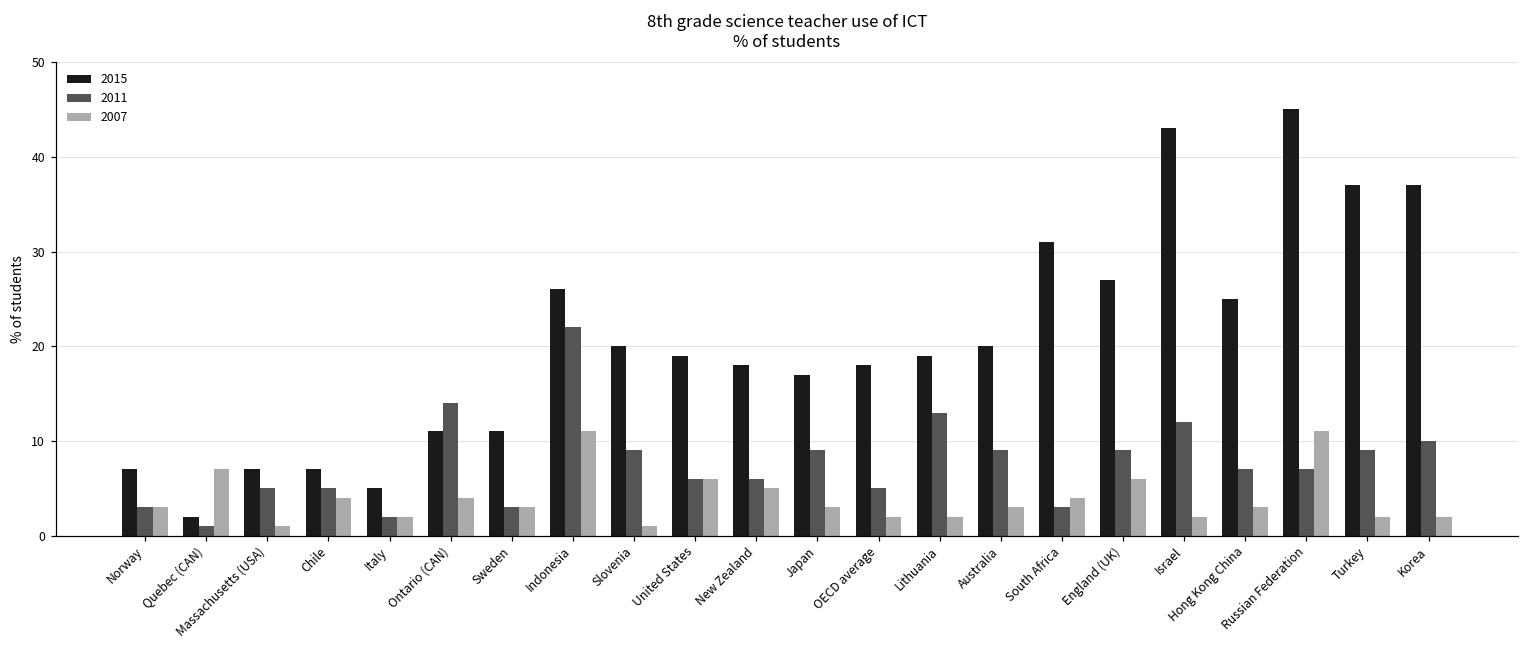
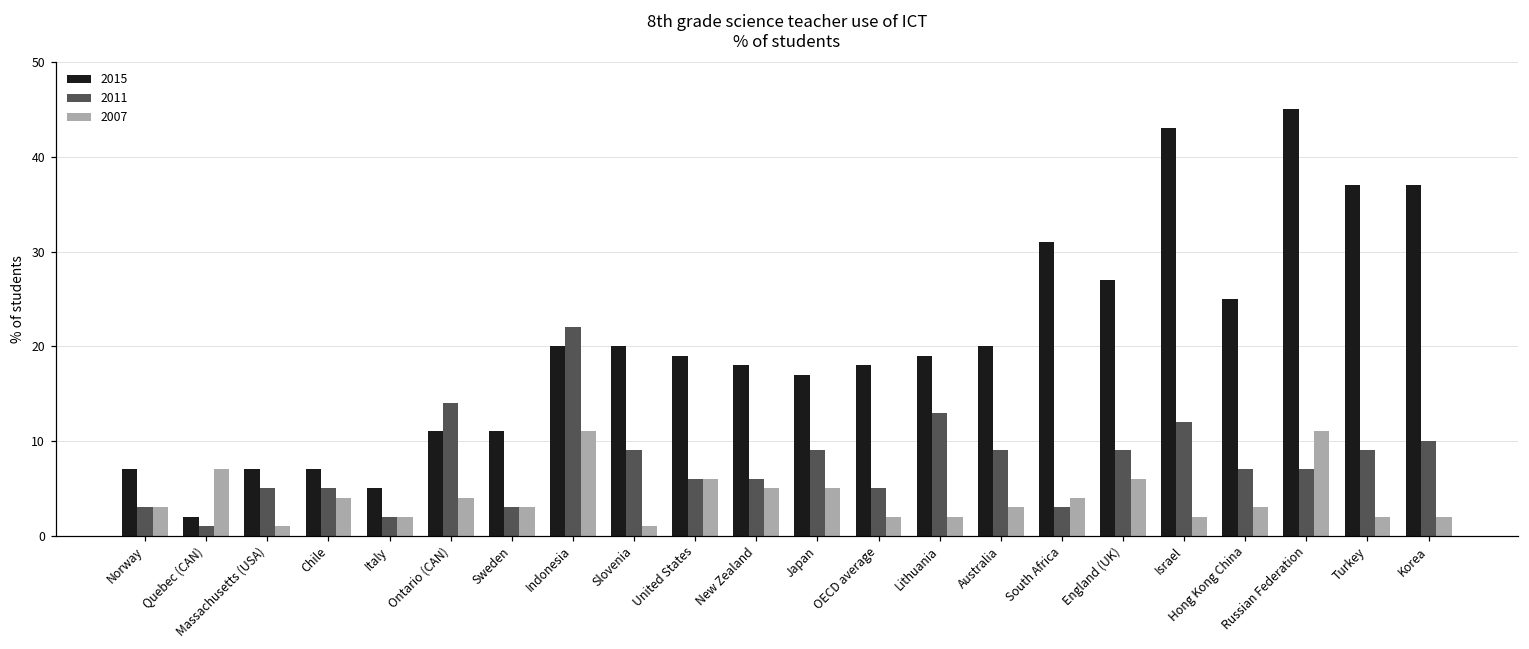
  {
    "2015": {
      "Norway": 7,
      "Quebec (CAN)": 2,
      "Massachusetts (USA)": 7,
      "Chile": 7,
      "Italy": 5,
      "Ontario (CAN)": 11,
      "Sweden": 11,
-     "Indonesia": 26,
+     "Indonesia": 20,
      "Slovenia": 20,
      "United States": 19,
      "New Zealand": 18,
      "Japan": 17,
      "OECD average": 18,
      "Lithuania": 19,
      "Australia": 20,
      "South Africa": 31,
      "England (UK)": 27,
      "Israel": 43,
      "Hong Kong China": 25,
      "Russian Federation": 45,
      "Turkey": 37,
      "Korea": 37
    },
    "2011": {
      "Norway": 3,
      "Quebec (CAN)": 1,
      "Massachusetts (USA)": 5,
      "Chile": 5,
      "Italy": 2,
      "Ontario (CAN)": 14,
      "Sweden": 3,
      "Indonesia": 22,
      "Slovenia": 9,
      "United States": 6,
      "New Zealand": 6,
      "Japan": 9,
      "OECD average": 5,
      "Lithuania": 13,
      "Australia": 9,
      "South Africa": 3,
      "England (UK)": 9,
      "Israel": 12,
      "Hong Kong China": 7,
      "Russian Federation": 7,
      "Turkey": 9,
      "Korea": 10
    },
    "2007": {
      "Norway": 3,
      "Quebec (CAN)": 7,
      "Massachusetts (USA)": 1,
      "Chile": 4,
      "Italy": 2,
      "Ontario (CAN)": 4,
      "Sweden": 3,
      "Indonesia": 11,
      "Slovenia": 1,
      "United States": 6,
      "New Zealand": 5,
-     "Japan": 3,
+     "Japan": 5,
      "OECD average": 2,
      "Lithuania": 2,
      "Australia": 3,
      "South Africa": 4,
      "England (UK)": 6,
      "Israel": 2,
      "Hong Kong China": 3,
      "Russian Federation": 11,
      "Turkey": 2,
      "Korea": 2
    }
  }
